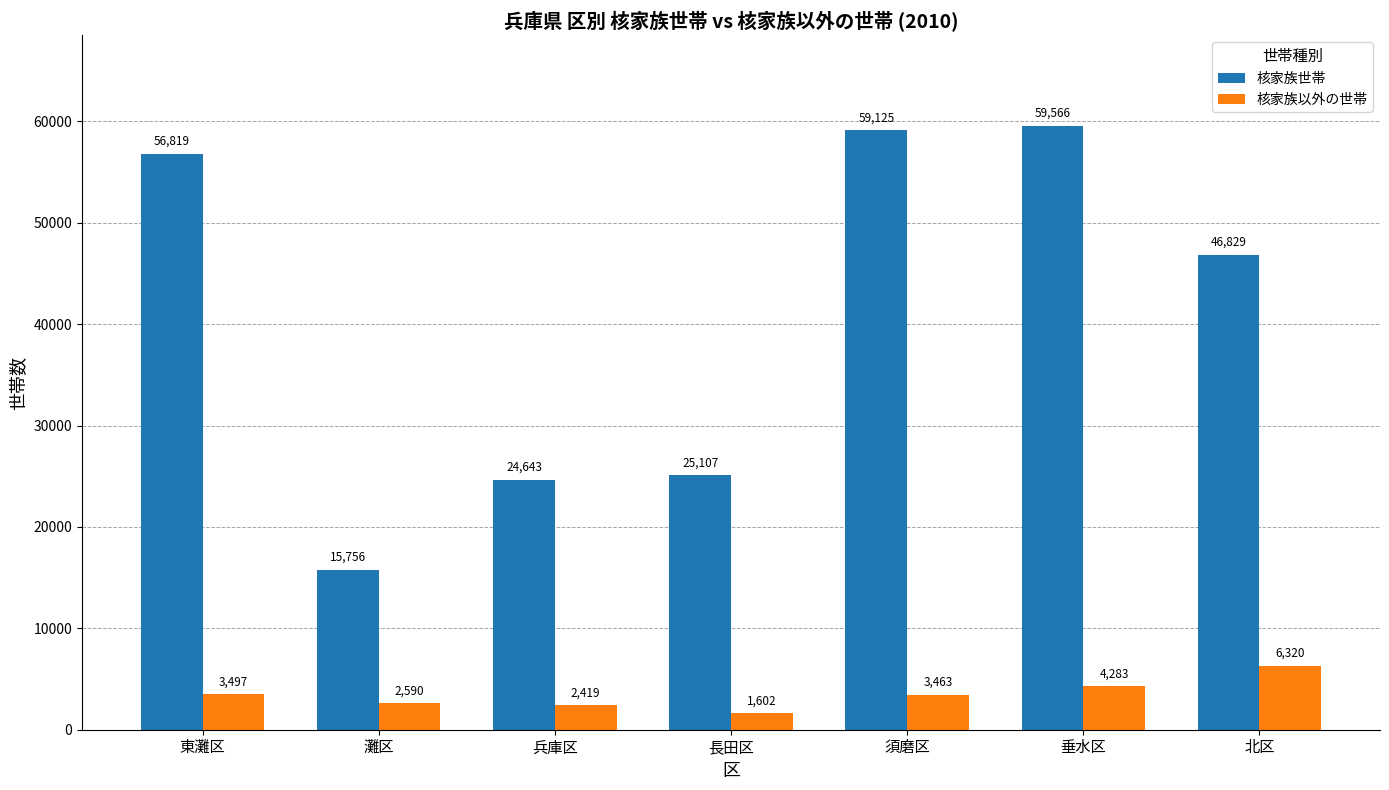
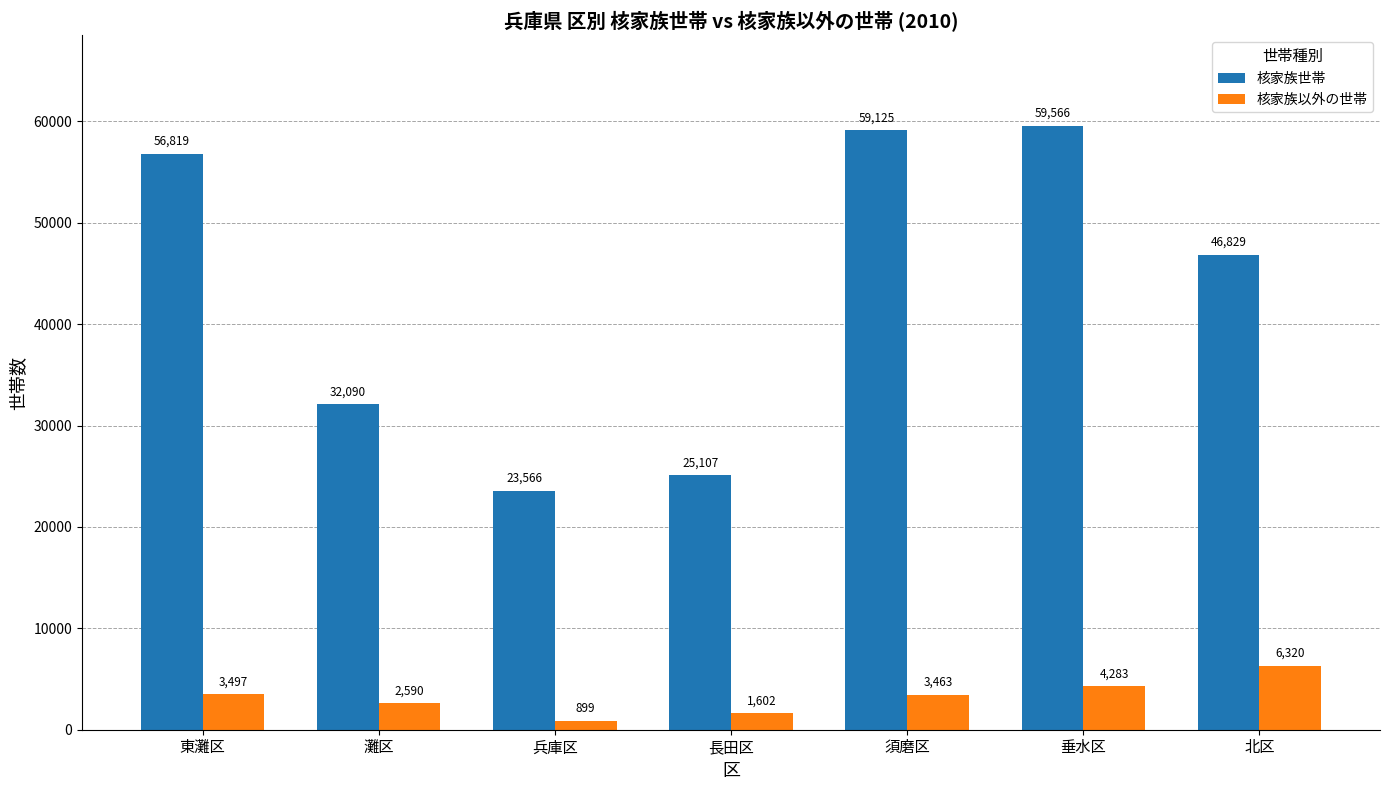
  {
    "核家族世帯": {
      "東灘区": "56,819",
-     "灘区": "15,756",
-     "兵庫区": "24,643",
+     "灘区": "32,090",
+     "兵庫区": "23,566",
      "長田区": "25,107",
      "須磨区": "59,125",
      "垂水区": "59,566",
      "北区": "46,829"
    },
    "核家族以外の世帯": {
      "東灘区": "3,497",
      "灘区": "2,590",
-     "兵庫区": "2,419",
+     "兵庫区": "899",
      "長田区": "1,602",
      "須磨区": "3,463",
      "垂水区": "4,283",
      "北区": "6,320"
    }
  }
